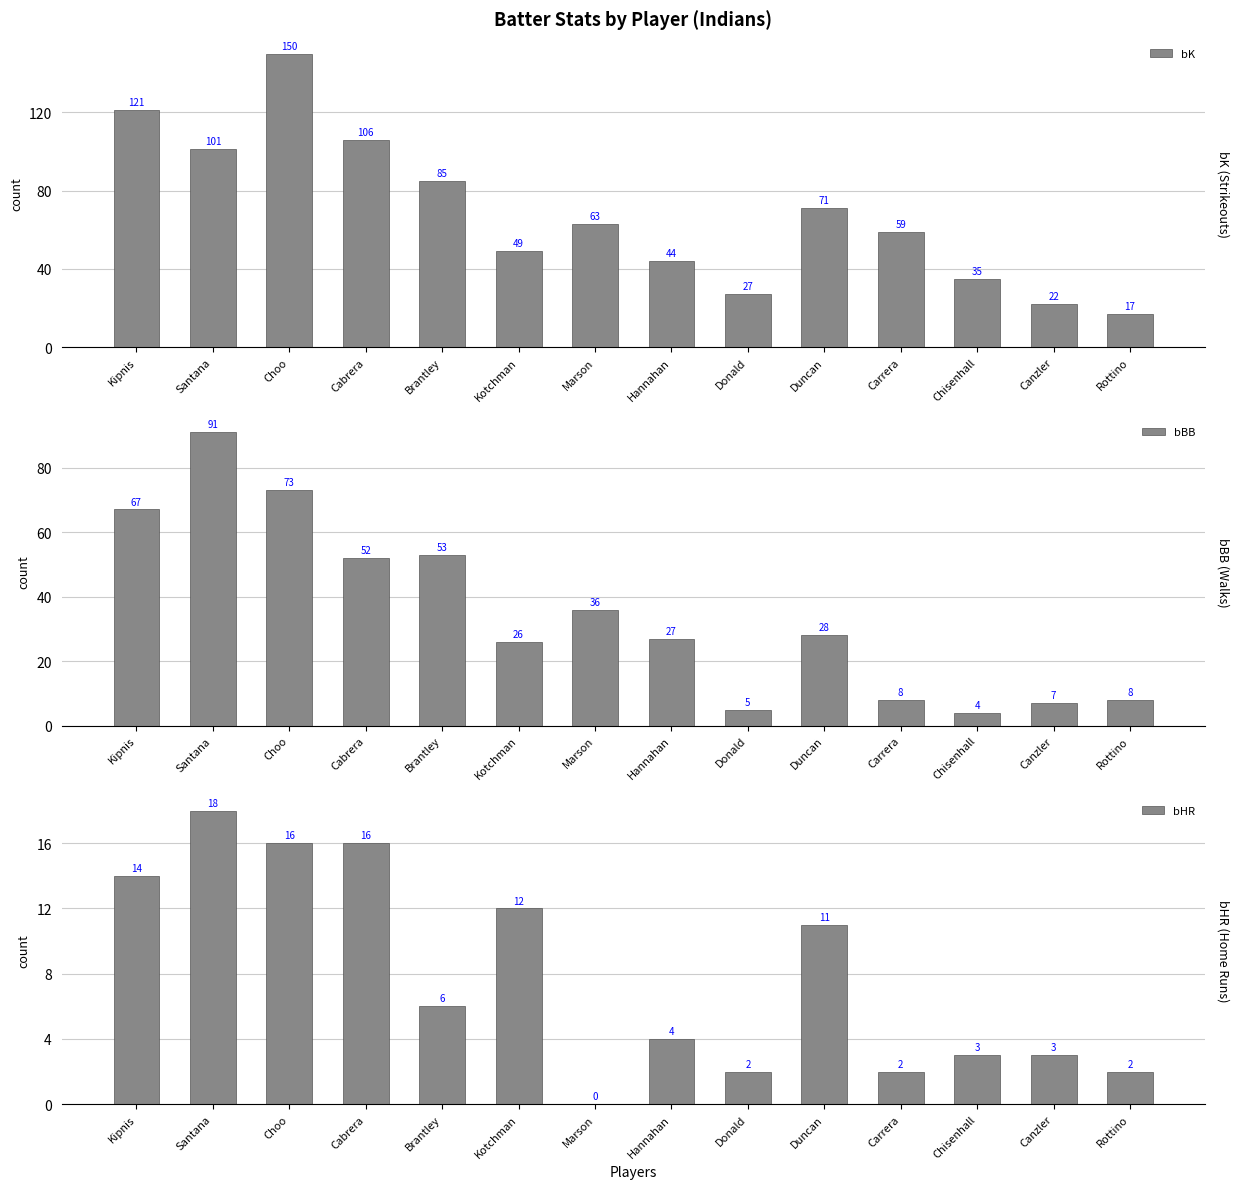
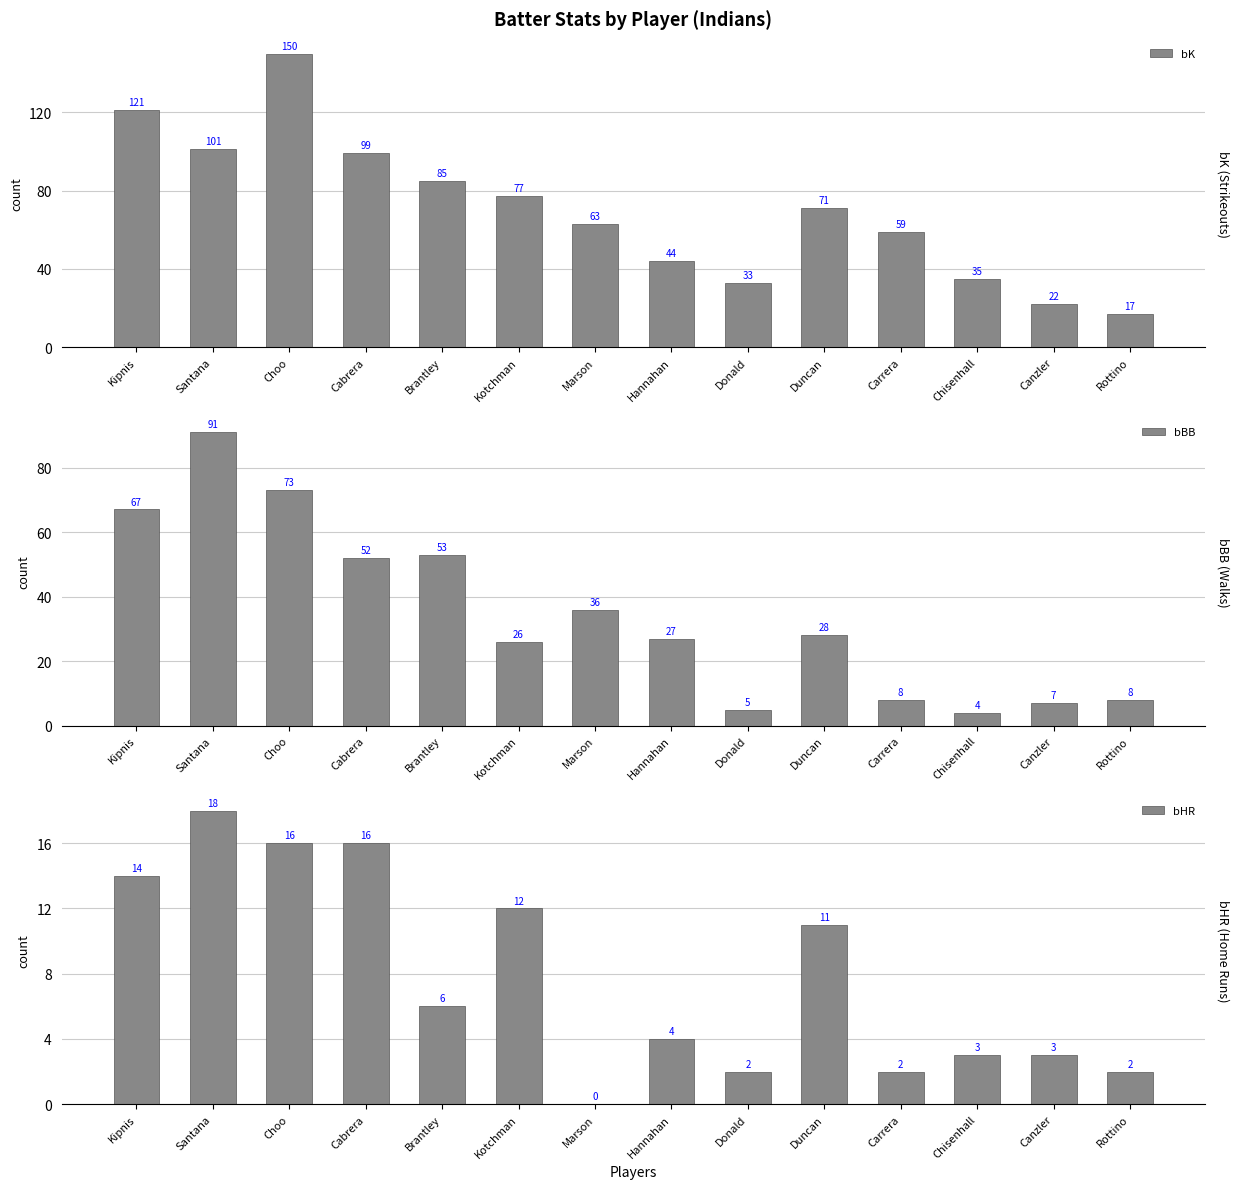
  {
    "Batter Stats by Player (Indians)": {
      "Kipnis": 121,
      "Santana": 101,
      "Choo": 150,
-     "Cabrera": 106,
+     "Cabrera": 99,
      "Brantley": 85,
-     "Kotchman": 49,
+     "Kotchman": 77,
      "Marson": 63,
      "Hannahan": 44,
-     "Donald": 27,
+     "Donald": 33,
      "Duncan": 71,
      "Carrera": 59,
      "Chisenhall": 35,
      "Canzler": 22,
      "Rottino": 17
    }
  }
